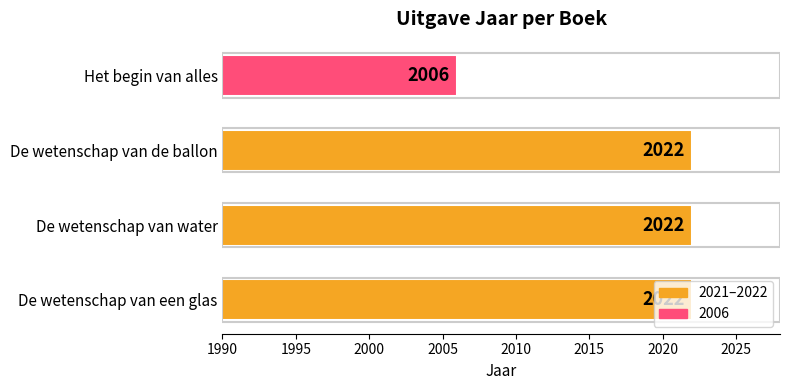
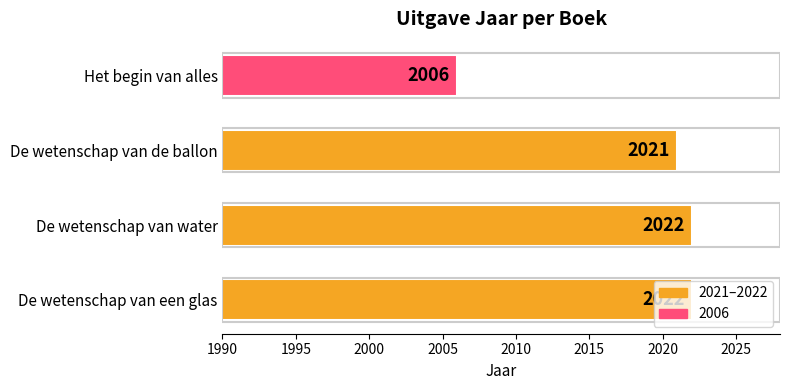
  {
    "Het begin van alles": 2006,
-   "De wetenschap van de ballon": 2022,
+   "De wetenschap van de ballon": 2021,
    "De wetenschap van water": 2022
  }
